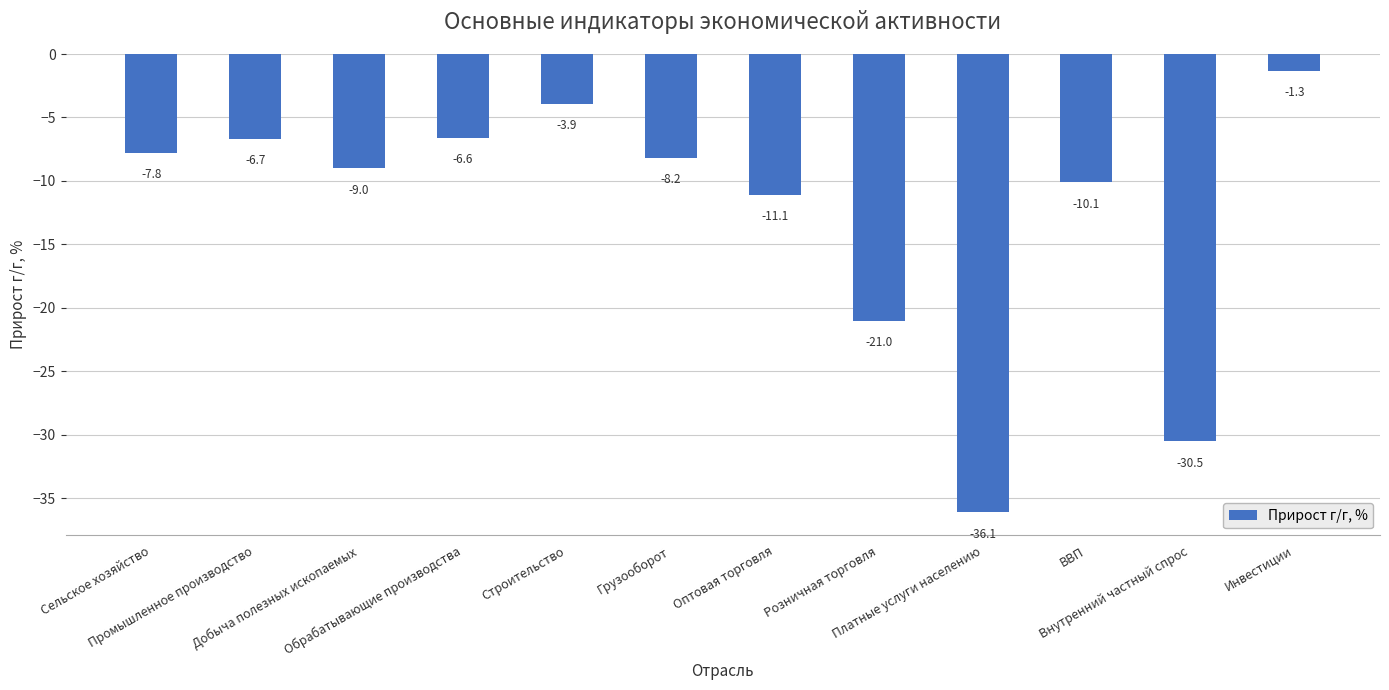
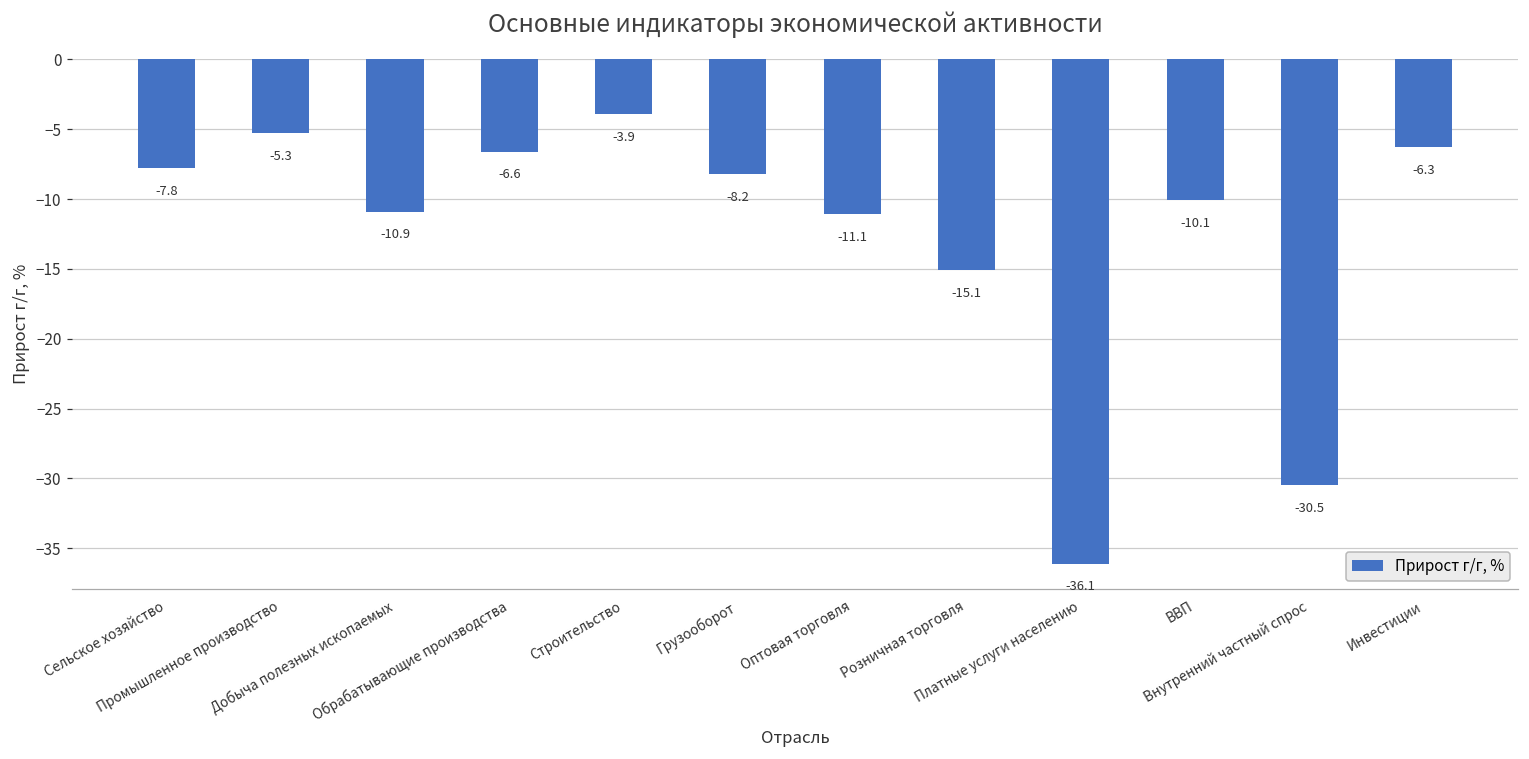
  {
    "Сельское хозяйство": -7.8,
-   "Промышленное производство": -6.7,
-   "Добыча полезных ископаемых": -9.0,
+   "Промышленное производство": -5.3,
+   "Добыча полезных ископаемых": -10.9,
    "Обрабатывающие производства": -6.6,
    "Строительство": -3.9,
    "Грузооборот": -8.2,
    "Оптовая торговля": -11.1,
-   "Розничная торговля": -21.0,
+   "Розничная торговля": -15.1,
    "Платные услуги населению": -36.1,
    "ВВП": -10.1,
    "Внутренний частный спрос": -30.5,
-   "Инвестиции": -1.3
+   "Инвестиции": -6.3
  }
